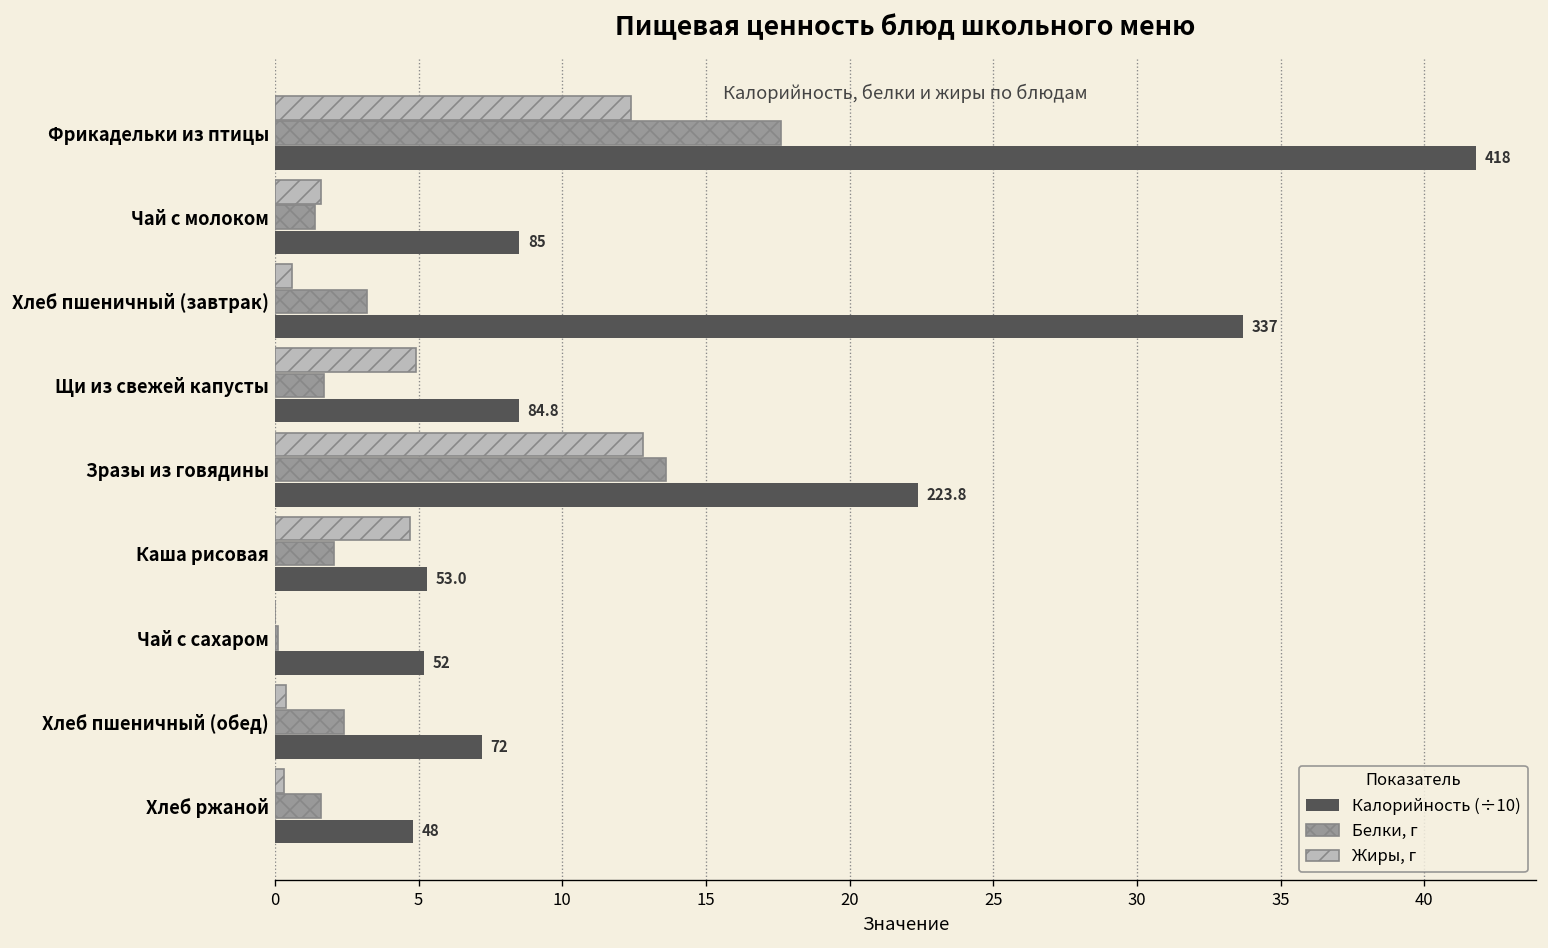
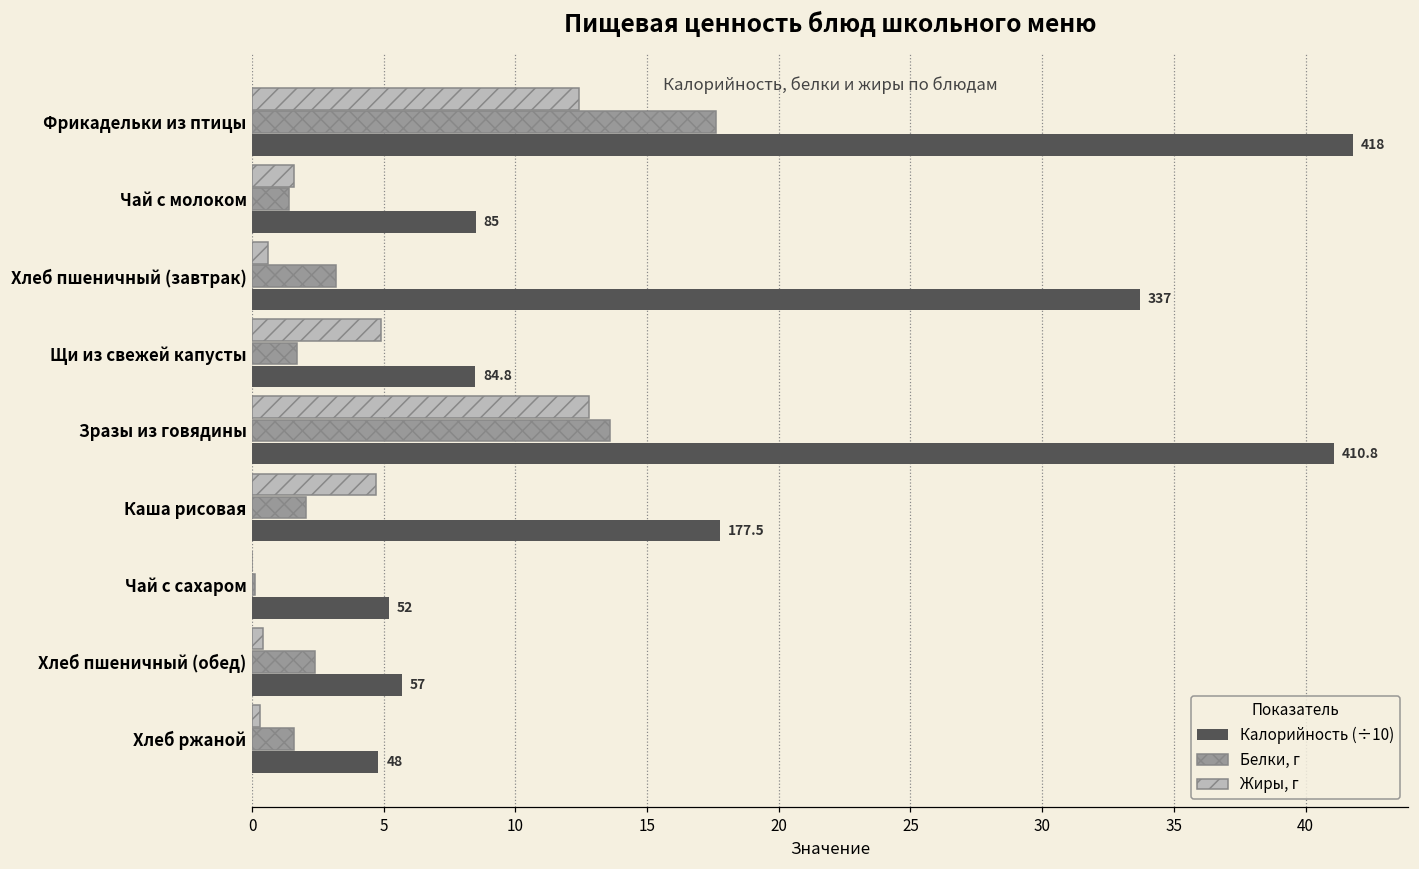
  {
    "Калорийность (÷10)": {
-     "Зразы из говядины": 223.8,
-     "Каша рисовая": 53.0,
-     "Хлеб пшеничный (обед)": 72
+     "Зразы из говядины": 410.8,
+     "Каша рисовая": 177.5,
+     "Хлеб пшеничный (обед)": 57
    }
  }
